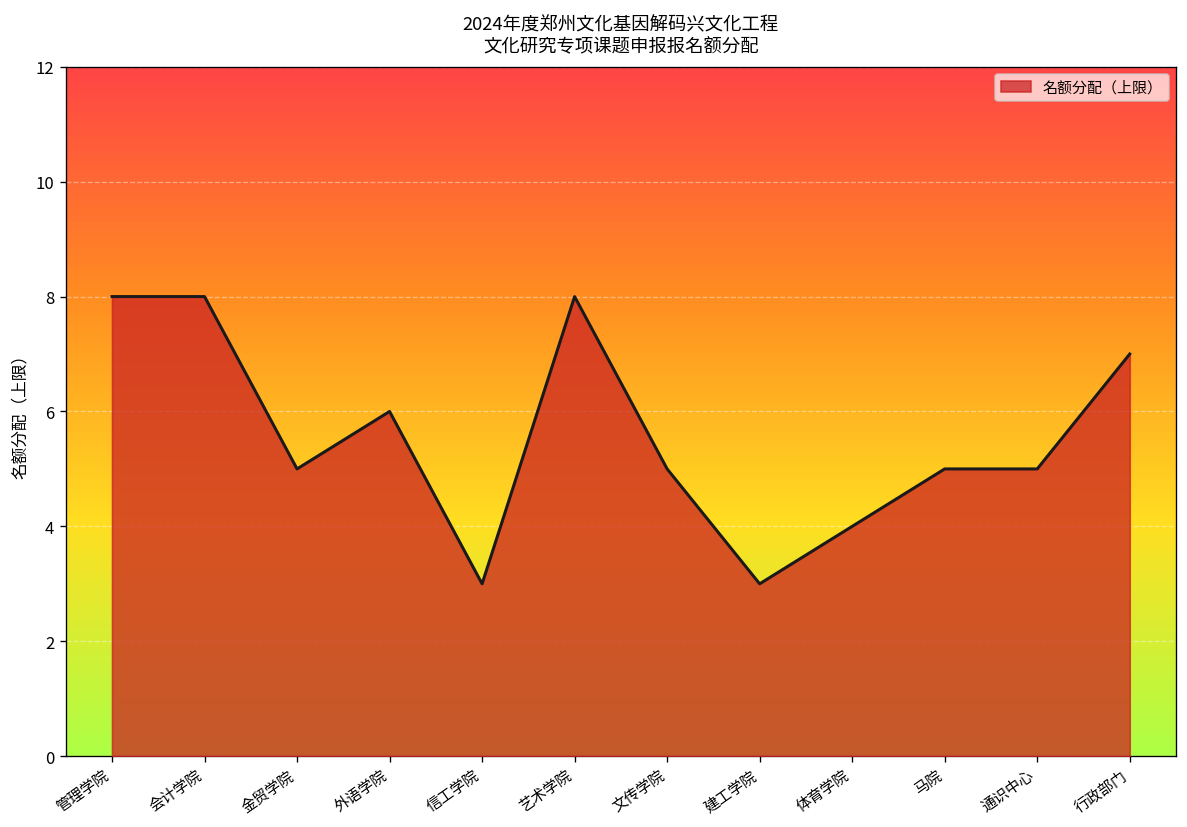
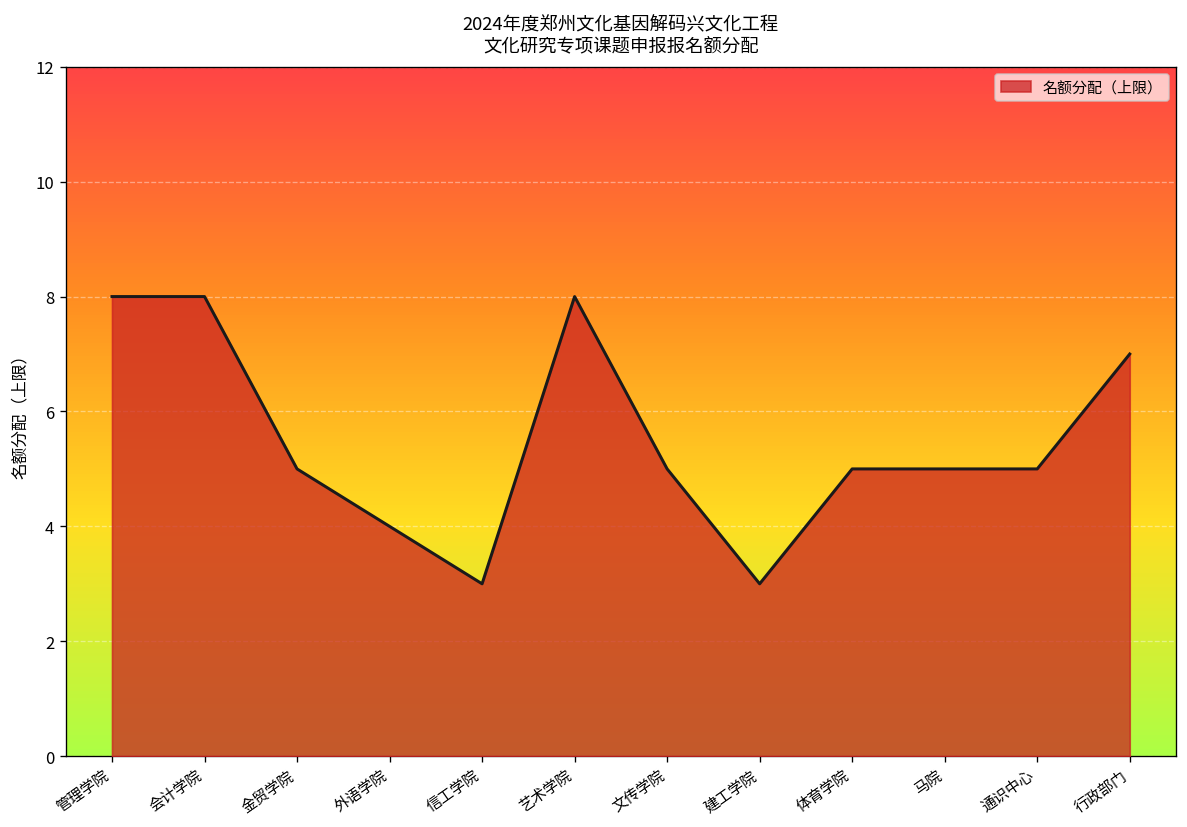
  {
    "管理学院": 8,
    "会计学院": 8,
    "金贸学院": 5,
-   "外语学院": 6,
+   "外语学院": 4,
    "信工学院": 3,
    "艺术学院": 8,
    "文传学院": 5,
    "建工学院": 3,
-   "体育学院": 4,
+   "体育学院": 5,
    "马院": 5,
    "通识中心": 5,
    "行政部门": 7
  }
